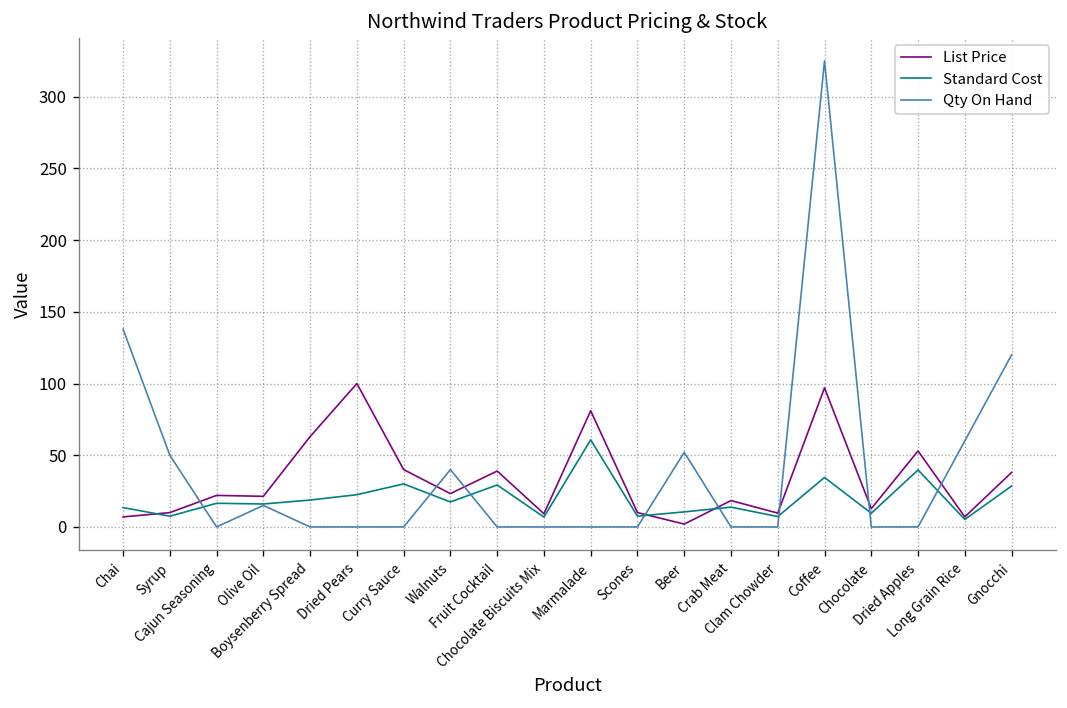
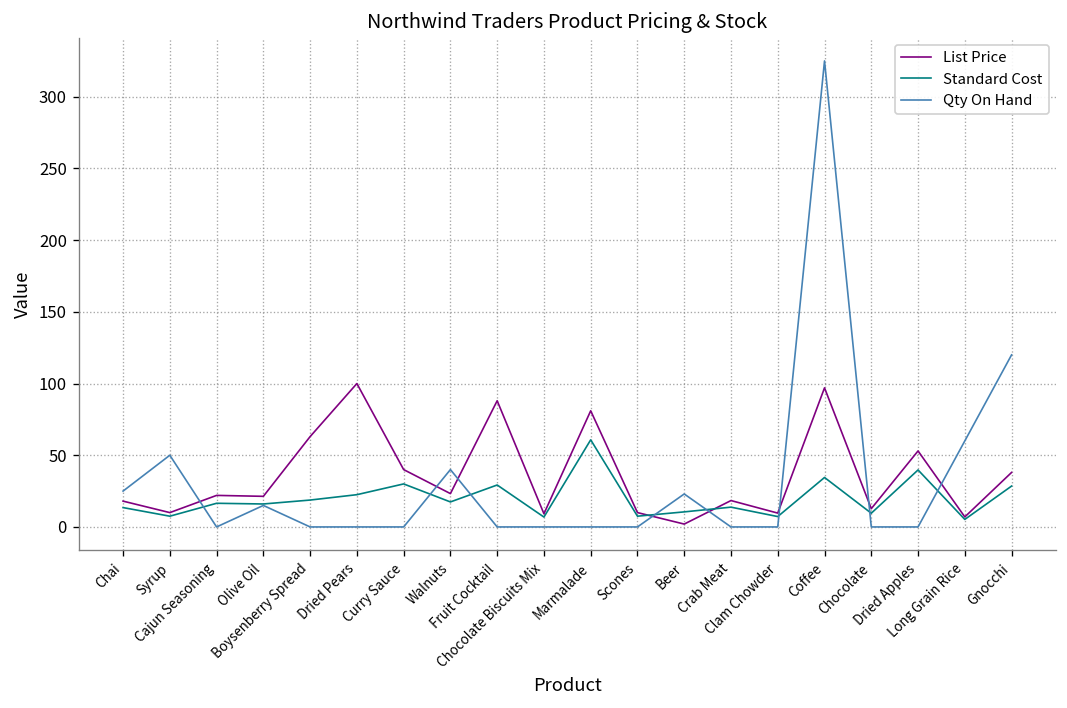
  {
    "List Price": {
-     "Chai": 7,
+     "Chai": 18,
      "Syrup": 10,
      "Cajun Seasoning": 22,
      "Olive Oil": 21,
      "Boysenberry Spread": 63,
      "Dried Pears": 100,
      "Curry Sauce": 40,
      "Walnuts": 23,
-     "Fruit Cocktail": 39,
+     "Fruit Cocktail": 88,
      "Chocolate Biscuits Mix": 9,
      "Marmalade": 81,
      "Scones": 10,
      "Beer": 2,
      "Crab Meat": 18,
      "Clam Chowder": 10,
      "Coffee": 97,
      "Chocolate": 13,
      "Dried Apples": 53,
      "Gnocchi": 38
    },
    "Standard Cost": {
      "Chai": 14,
      "Syrup": 8,
      "Cajun Seasoning": 17,
      "Boysenberry Spread": 19,
      "Dried Pears": 23,
      "Curry Sauce": 30,
      "Walnuts": 17,
      "Fruit Cocktail": 29,
      "Chocolate Biscuits Mix": 7,
      "Marmalade": 61,
      "Scones": 8,
      "Beer": 11,
      "Crab Meat": 14,
      "Clam Chowder": 7,
      "Coffee": 35,
      "Chocolate": 10,
      "Dried Apples": 40,
      "Gnocchi": 29
    },
    "Qty On Hand": {
-     "Chai": 138,
+     "Chai": 25,
      "Syrup": 50,
      "Cajun Seasoning": 0,
      "Boysenberry Spread": 0,
      "Dried Pears": 0,
      "Curry Sauce": 0,
      "Walnuts": 40,
      "Fruit Cocktail": 0,
      "Chocolate Biscuits Mix": 0,
      "Marmalade": 0,
      "Scones": 0,
-     "Beer": 52,
+     "Beer": 23,
      "Crab Meat": 0,
      "Clam Chowder": 0,
      "Coffee": 325,
      "Chocolate": 0,
      "Dried Apples": 0,
      "Long Grain Rice": 60,
      "Gnocchi": 120
    }
  }
